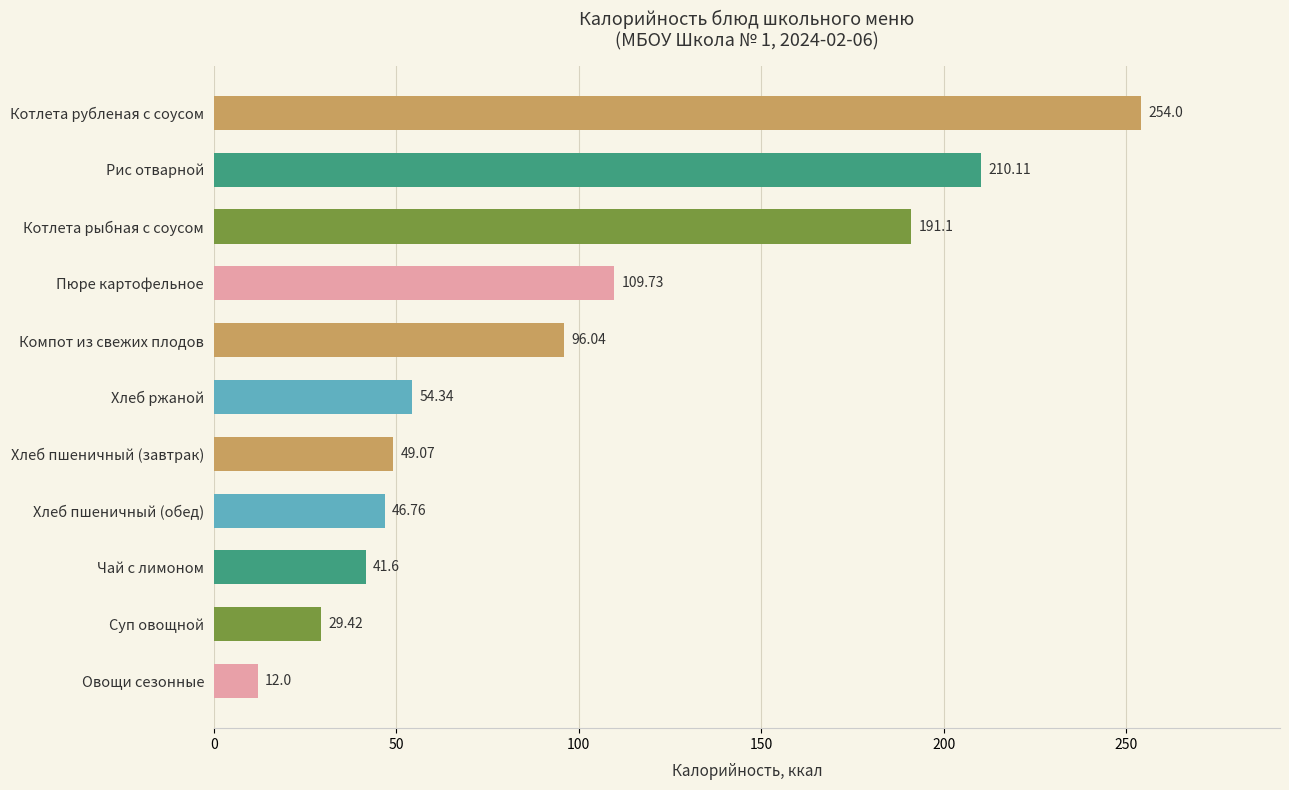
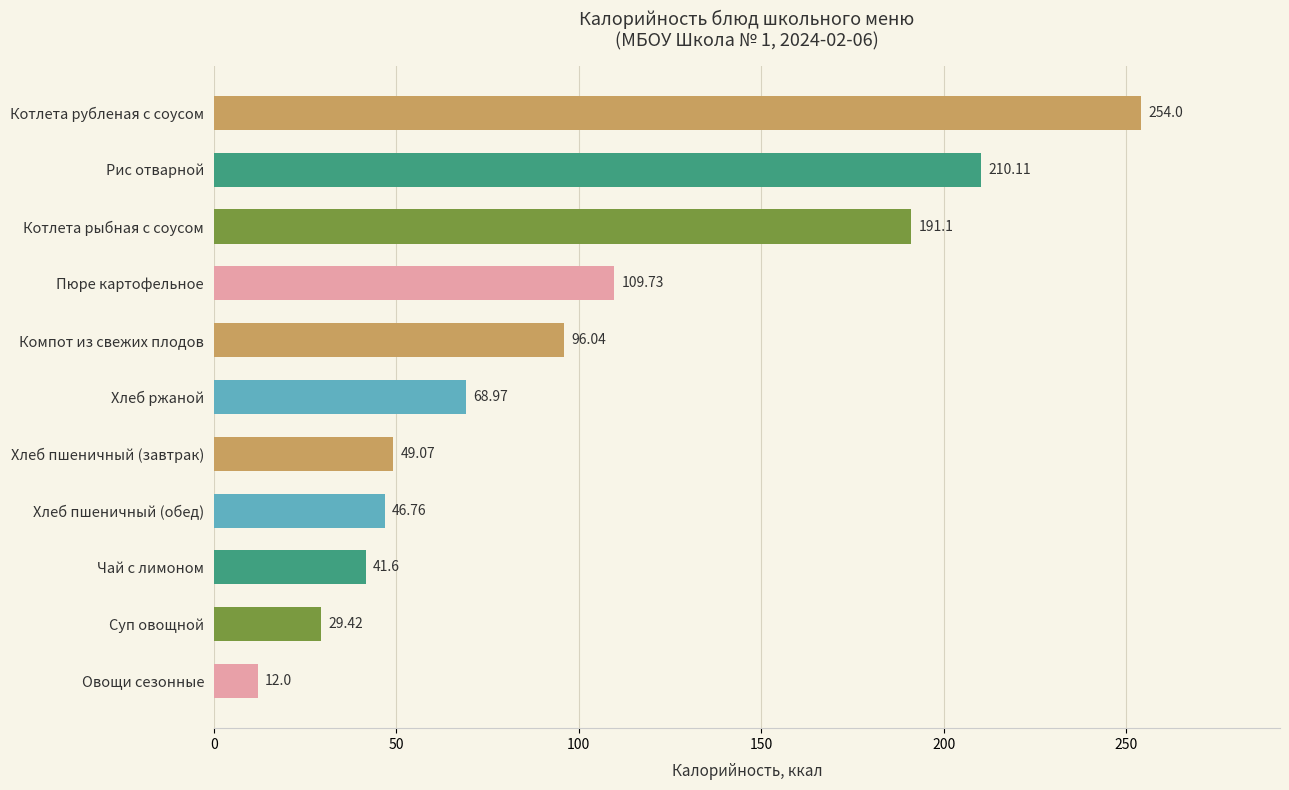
  {
    "Котлета рубленая с соусом": 254.0,
    "Рис отварной": 210.11,
    "Котлета рыбная с соусом": 191.1,
    "Пюре картофельное": 109.73,
    "Компот из свежих плодов": 96.04,
-   "Хлеб ржаной": 54.34,
+   "Хлеб ржаной": 68.97,
    "Хлеб пшеничный (завтрак)": 49.07,
    "Хлеб пшеничный (обед)": 46.76,
    "Чай с лимоном": 41.6,
    "Суп овощной": 29.42,
    "Овощи сезонные": 12.0
  }
